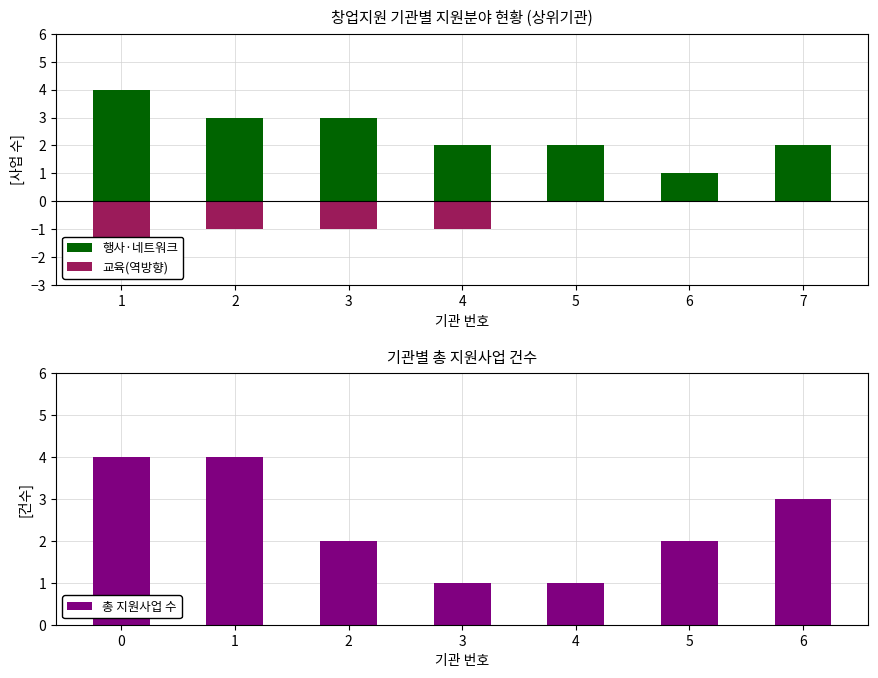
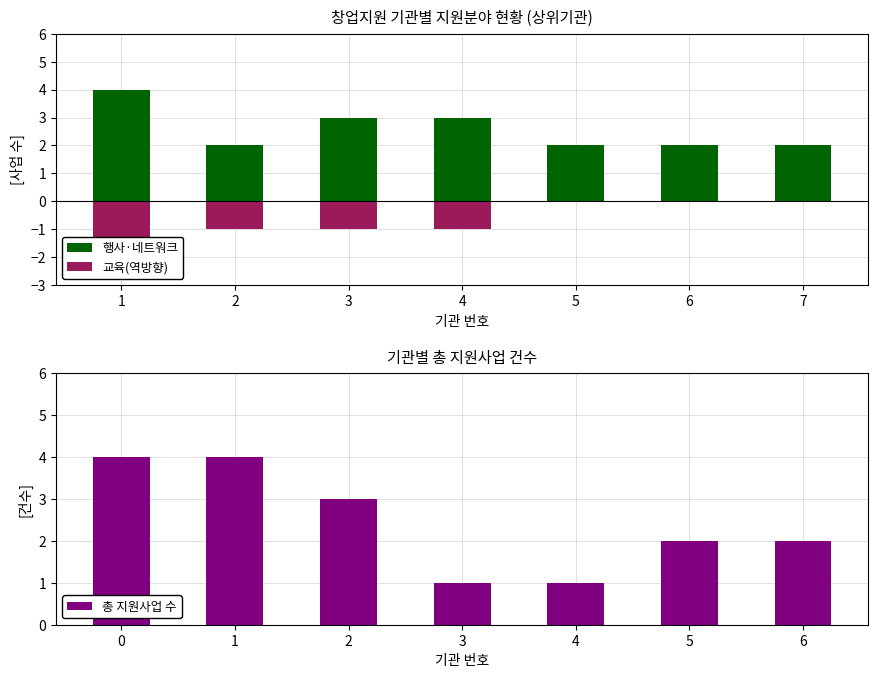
  {
    "창업지원 기관별 지원분야 현황 (상위기관)": {
      "행사·네트워크": {
        "1": 4,
-       "2": 3,
+       "2": 2,
        "3": 3,
-       "4": 2,
+       "4": 3,
        "5": 2,
-       "6": 1,
+       "6": 2,
        "7": 2
      },
      "교육(역방향)": {
        "2": -1,
        "3": -1,
        "4": -1,
        "5": 0,
        "6": 0,
        "7": 0
      }
    },
    "기관별 총 지원사업 건수": {
      "0": 4,
      "1": 4,
-     "2": 2,
+     "2": 3,
      "3": 1,
      "4": 1,
      "5": 2,
-     "6": 3
+     "6": 2
    }
  }
